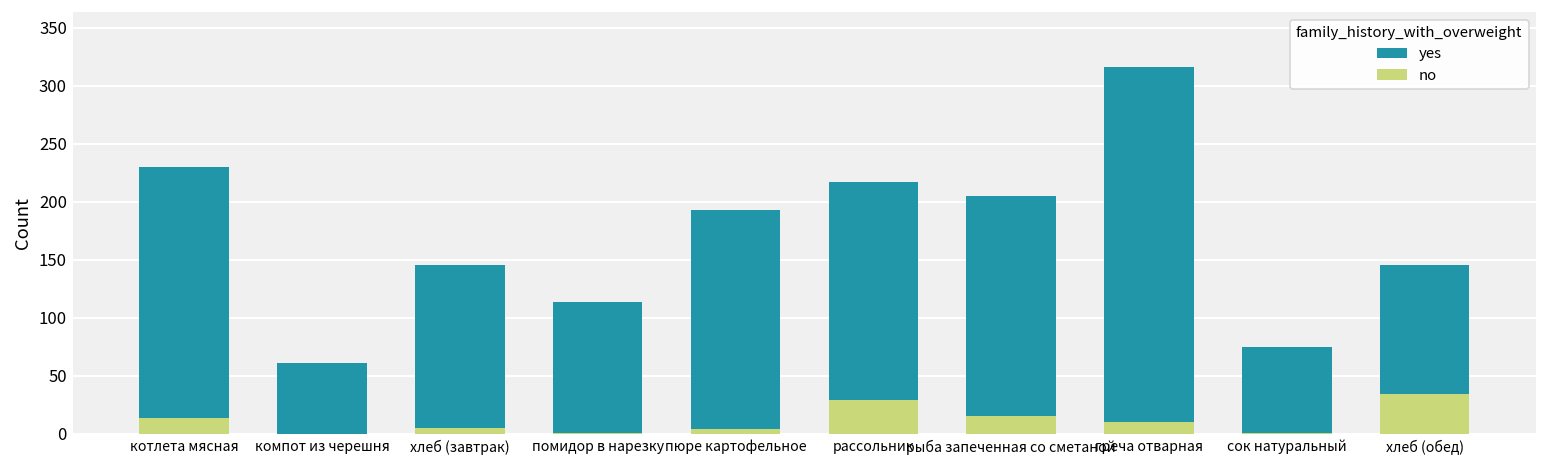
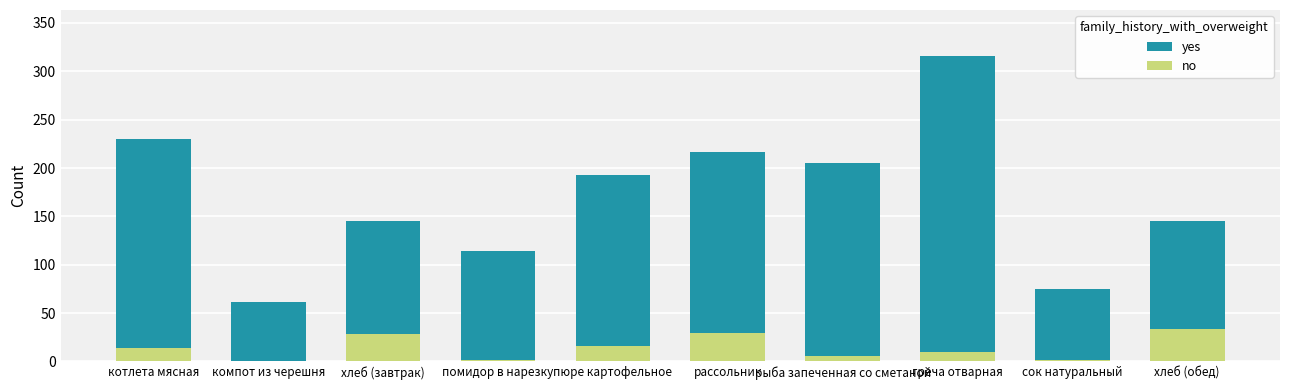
  {
    "yes": {
      "котлета мясная": 230,
      "компот из черешня": 60,
      "хлеб (завтрак)": 150,
      "помидор в нарезку": 110,
      "пюре картофельное": 190,
      "рассольник": 220,
      "рыба запеченная со сметаной": 210,
      "сок натуральный": 80,
      "хлеб (обед)": 150
    },
    "no": {
      "компот из черешня": 0,
-     "хлеб (завтрак)": 10,
-     "пюре картофельное": 0,
-     "рыба запеченная со сметаной": 20
+     "хлеб (завтрак)": 30,
+     "пюре картофельное": 20,
+     "рыба запеченная со сметаной": 10
    }
  }
